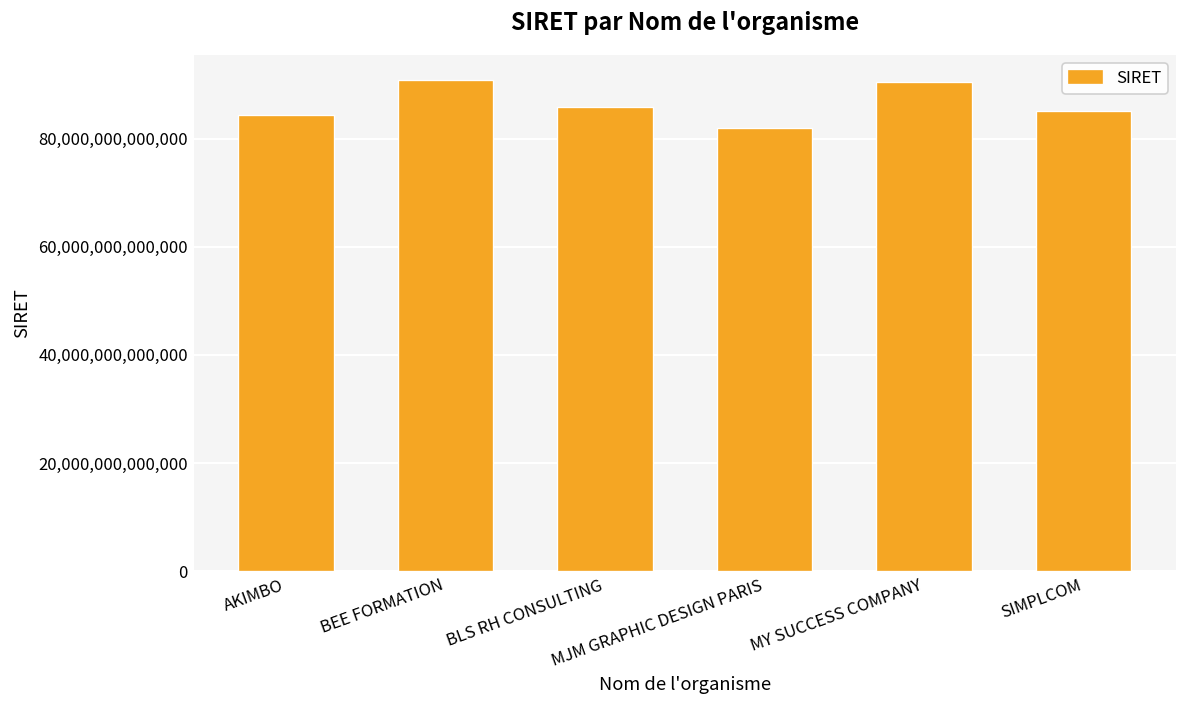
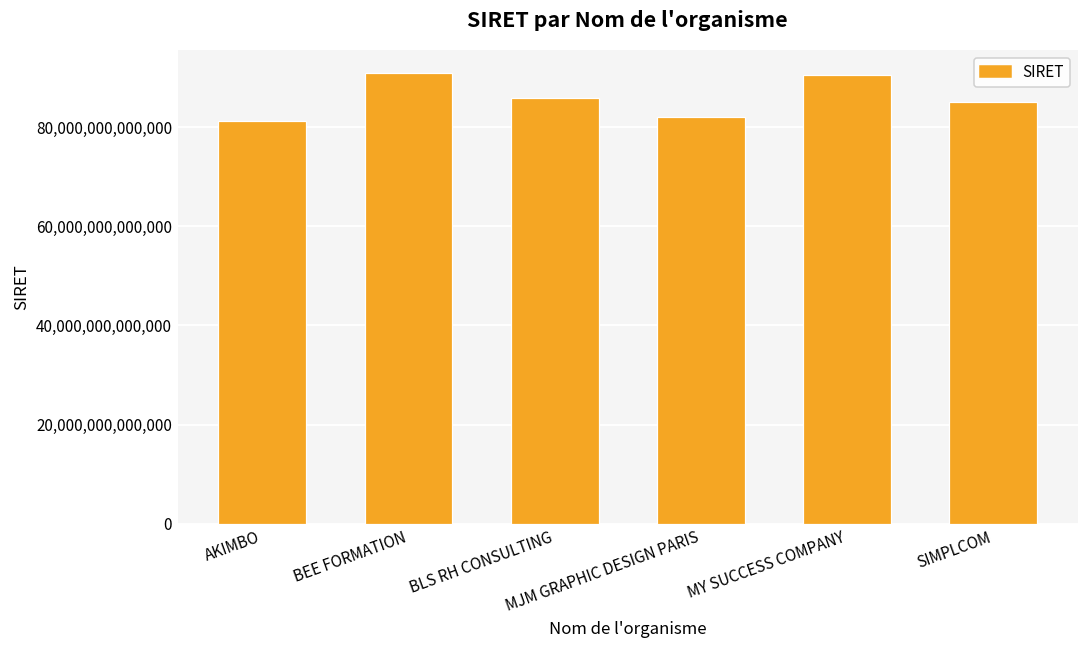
  {
-   "AKIMBO": "84,000,000,000,000",
+   "AKIMBO": "81,000,000,000,000",
    "BEE FORMATION": "91,000,000,000,000",
    "BLS RH CONSULTING": "86,000,000,000,000",
    "MJM GRAPHIC DESIGN PARIS": "82,000,000,000,000",
    "MY SUCCESS COMPANY": "91,000,000,000,000",
    "SIMPLCOM": "85,000,000,000,000"
  }
